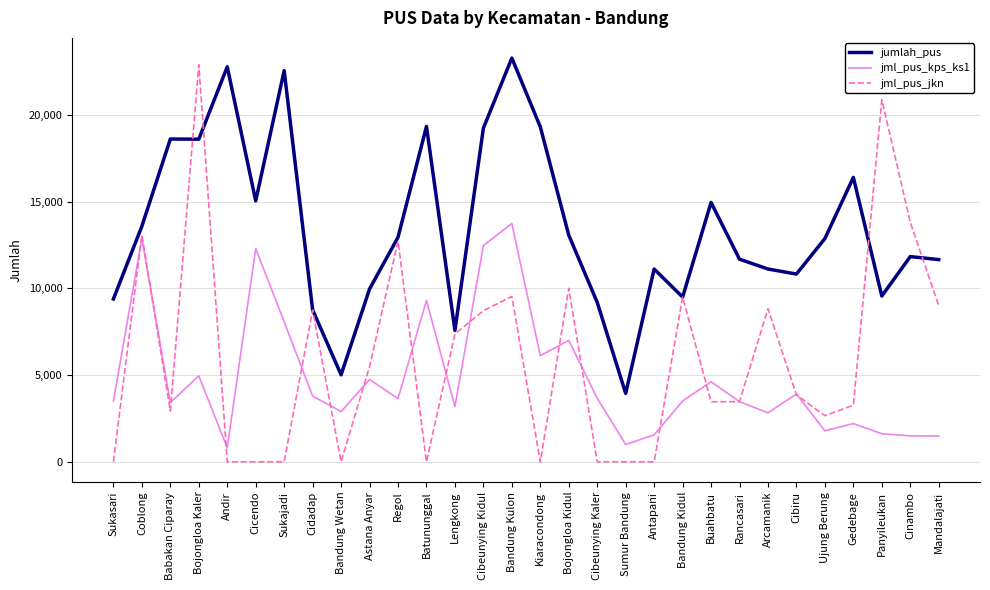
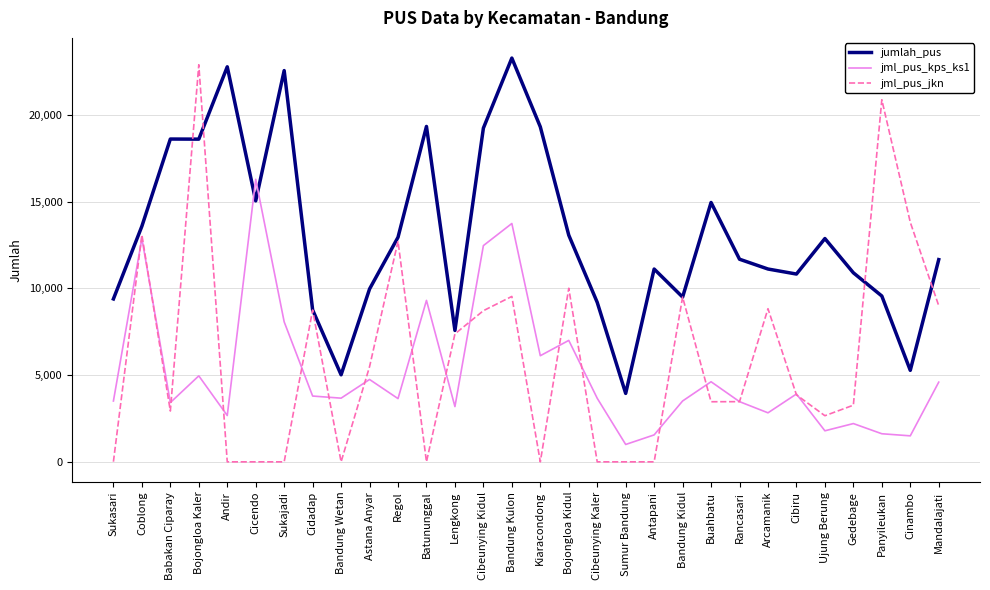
  {
    "jumlah_pus": {
      "Sukasari": "9,400",
      "Coblong": "13,600",
      "Babakan Ciparay": "18,600",
      "Bojongloa Kaler": "18,600",
      "Andir": "22,800",
      "Cicendo": "15,000",
      "Sukajadi": "22,500",
      "Bandung Wetan": "5,000",
      "Astana Anyar": "10,000",
      "Regol": "12,900",
      "Batununggal": "19,300",
      "Lengkong": "7,600",
      "Cibeunying Kidul": "19,200",
      "Bandung Kulon": "23,300",
      "Kiaracondong": "19,300",
      "Bojongloa Kidul": "13,100",
      "Cibeunying Kaler": "9,200",
      "Sumur Bandung": "3,900",
      "Antapani": "11,100",
      "Buahbatu": "14,900",
      "Rancasari": "11,700",
      "Arcamanik": "11,100",
      "Cibiru": "10,800",
      "Ujung Berung": "12,900",
-     "Gedebage": "16,400",
+     "Gedebage": "10,900",
      "Panyileukan": "9,600",
-     "Cinambo": "11,800",
+     "Cinambo": "5,300",
      "Mandalajati": "11,700"
    },
    "jml_pus_kps_ks1": {
      "Sukasari": "3,500",
      "Coblong": "12,900",
      "Babakan Ciparay": "3,400",
      "Bojongloa Kaler": "5,000",
-     "Andir": "800",
-     "Cicendo": "12,300",
+     "Andir": "2,700",
+     "Cicendo": "16,300",
      "Sukajadi": "8,100",
      "Cidadap": "3,800",
-     "Bandung Wetan": "2,900",
+     "Bandung Wetan": "3,700",
      "Astana Anyar": "4,700",
      "Regol": "3,600",
      "Batununggal": "9,300",
      "Lengkong": "3,200",
      "Cibeunying Kidul": "12,500",
      "Bandung Kulon": "13,700",
      "Kiaracondong": "6,100",
      "Bojongloa Kidul": "7,000",
      "Cibeunying Kaler": "3,700",
      "Sumur Bandung": "1,000",
      "Antapani": "1,600",
      "Bandung Kidul": "3,500",
      "Buahbatu": "4,600",
      "Arcamanik": "2,800",
      "Ujung Berung": "1,800",
      "Gedebage": "2,200",
      "Panyileukan": "1,600",
      "Cinambo": "1,500",
-     "Mandalajati": "1,500"
+     "Mandalajati": "4,600"
    },
    "jml_pus_jkn": {
      "Sukasari": "0",
      "Coblong": "13,100",
      "Babakan Ciparay": "2,900",
      "Bojongloa Kaler": "22,900",
      "Andir": "0",
      "Cicendo": "0",
      "Sukajadi": "0",
      "Bandung Wetan": "0",
      "Astana Anyar": "5,500",
      "Regol": "12,700",
      "Batununggal": "0",
      "Lengkong": "7,400",
      "Cibeunying Kidul": "8,700",
      "Bandung Kulon": "9,500",
      "Kiaracondong": "0",
      "Bojongloa Kidul": "10,000",
      "Cibeunying Kaler": "0",
      "Sumur Bandung": "0",
      "Antapani": "0",
      "Buahbatu": "3,500",
      "Arcamanik": "8,800",
      "Ujung Berung": "2,700",
      "Gedebage": "3,300",
      "Panyileukan": "20,900",
      "Cinambo": "13,800",
      "Mandalajati": "9,000"
    }
  }
